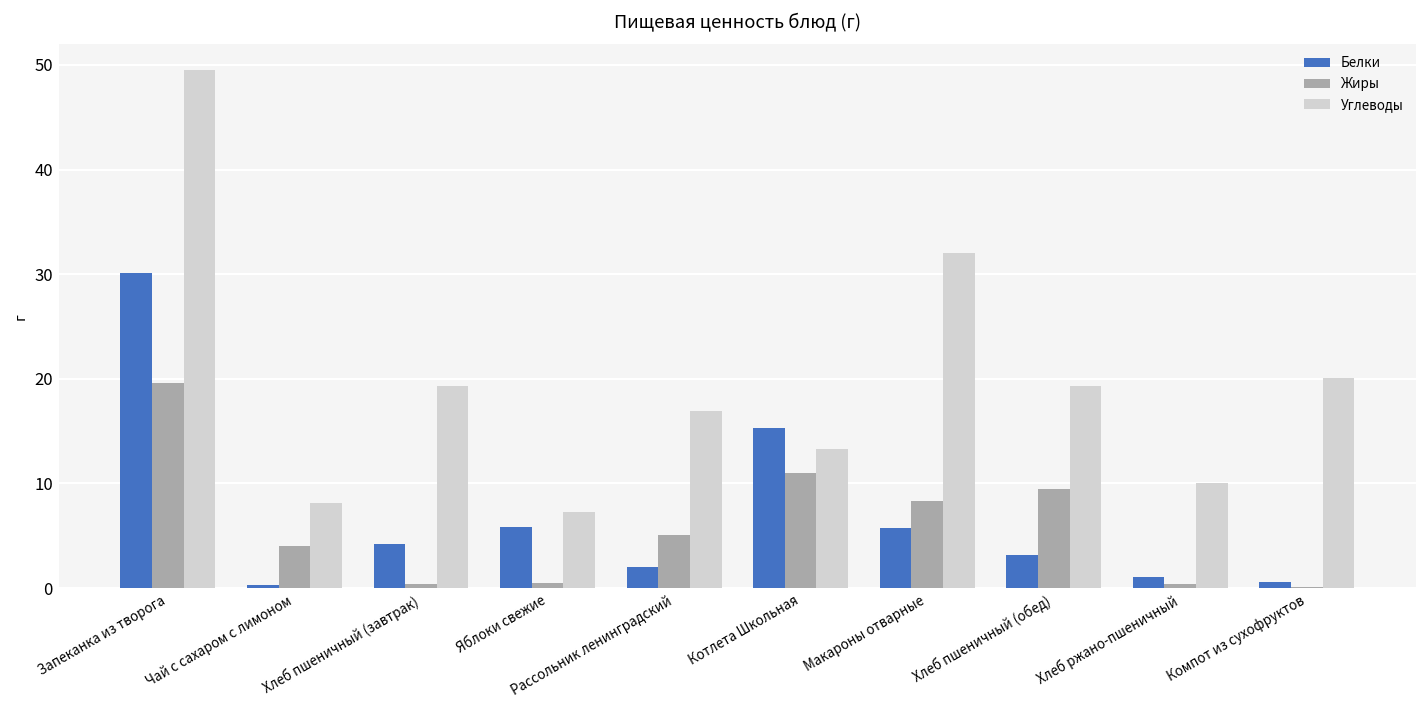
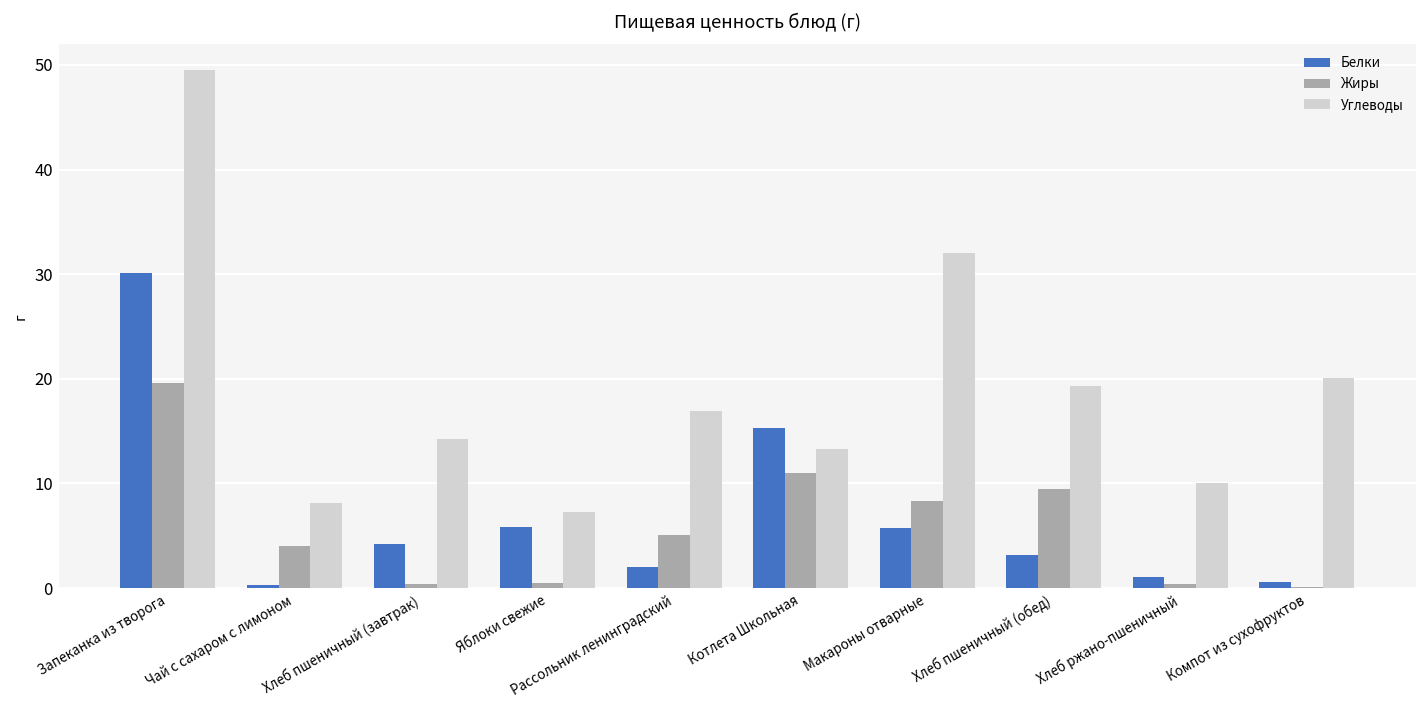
  {
    "Белки": {
      "Запеканка из творога": 30,
      "Чай с сахаром с лимоном": 0,
      "Хлеб пшеничный (завтрак)": 4,
      "Яблоки свежие": 6,
      "Рассольник ленинградский": 2,
      "Котлета Школьная": 15,
      "Макароны отварные": 6,
      "Хлеб пшеничный (обед)": 3,
      "Хлеб ржано-пшеничный": 1,
      "Компот из сухофруктов": 1
    },
    "Жиры": {
      "Запеканка из творога": 20,
      "Чай с сахаром с лимоном": 4,
      "Хлеб пшеничный (завтрак)": 0,
      "Яблоки свежие": 0,
      "Рассольник ленинградский": 5,
      "Котлета Школьная": 11,
      "Макароны отварные": 8,
      "Хлеб пшеничный (обед)": 10,
      "Хлеб ржано-пшеничный": 0
    },
    "Углеводы": {
      "Запеканка из творога": 50,
      "Чай с сахаром с лимоном": 8,
-     "Хлеб пшеничный (завтрак)": 19,
+     "Хлеб пшеничный (завтрак)": 14,
      "Яблоки свежие": 7,
      "Рассольник ленинградский": 17,
      "Котлета Школьная": 13,
      "Макароны отварные": 32,
      "Хлеб пшеничный (обед)": 19,
      "Хлеб ржано-пшеничный": 10,
      "Компот из сухофруктов": 20
    }
  }
